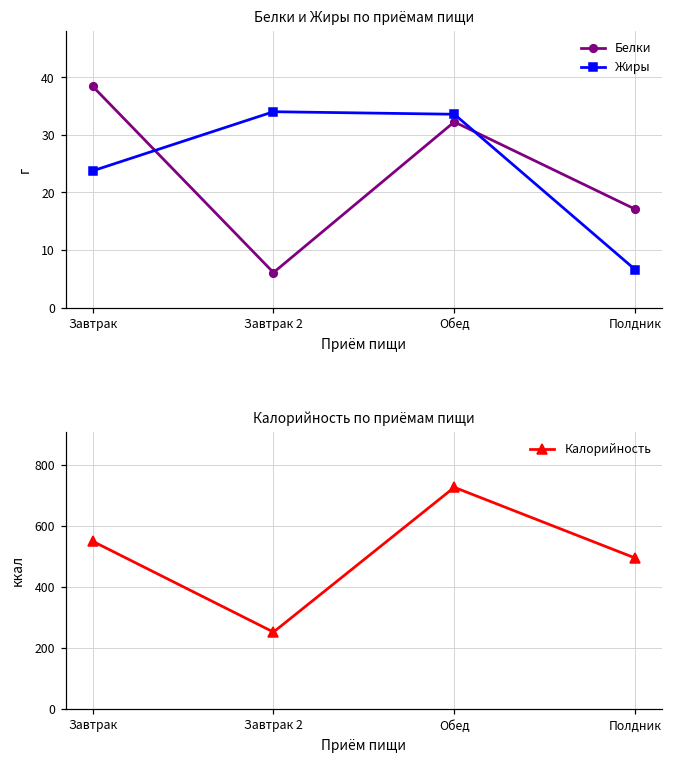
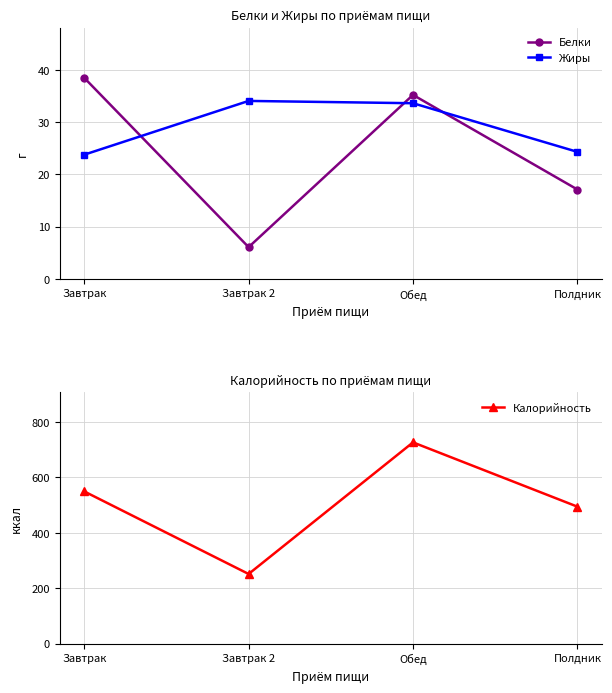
  {
    "Белки и Жиры по приёмам пищи": {
      "Белки": {
        "Завтрак": 38,
        "Завтрак 2": 6,
-       "Обед": 32,
+       "Обед": 35,
        "Полдник": 17
      },
      "Жиры": {
        "Завтрак": 24,
        "Завтрак 2": 34,
        "Обед": 34,
-       "Полдник": 7
+       "Полдник": 24
      }
    },
    "Калорийность по приёмам пищи": {
      "Завтрак": 550,
      "Завтрак 2": 250,
      "Обед": 730,
      "Полдник": 490
    }
  }
